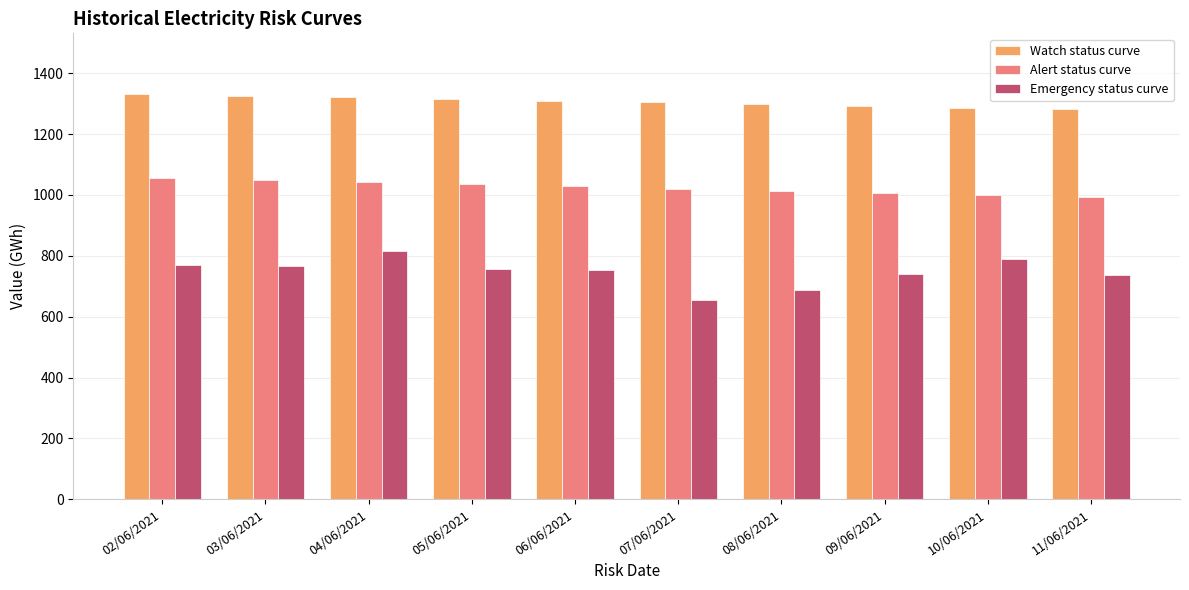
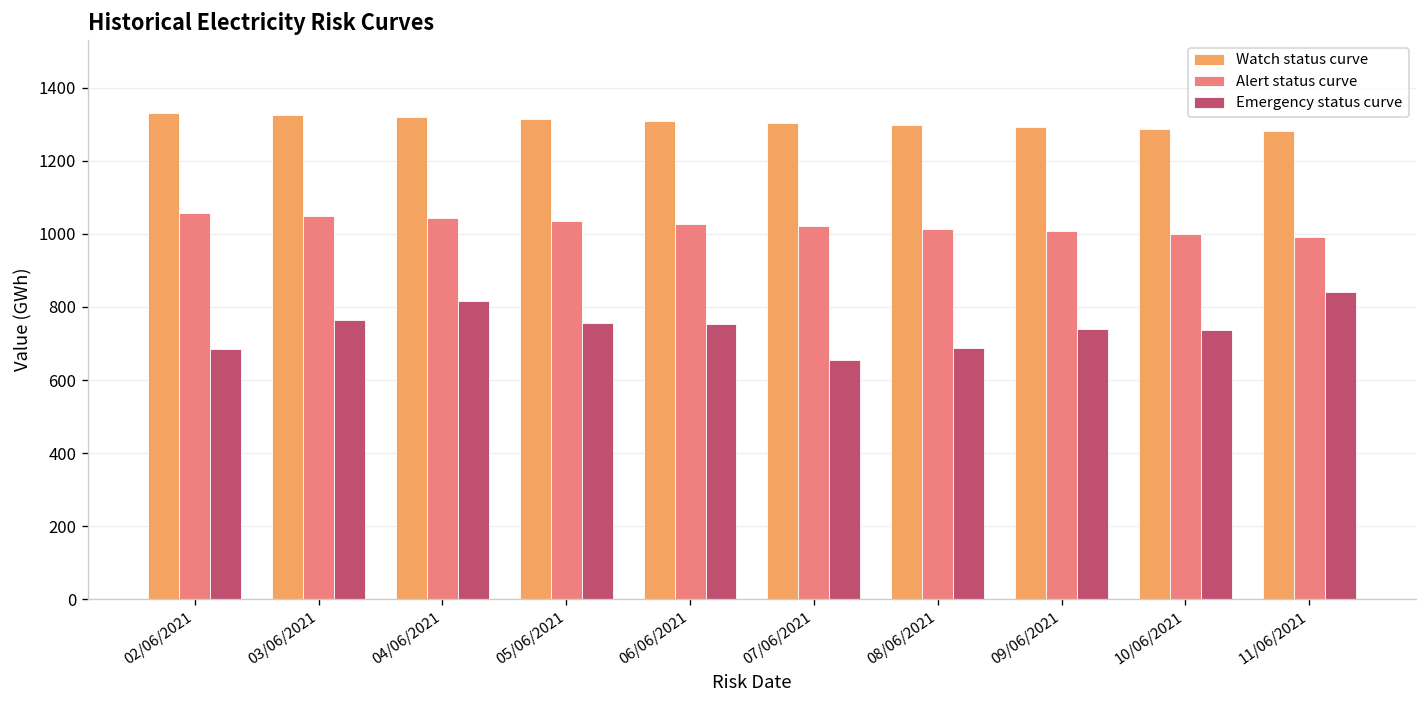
  {
    "Emergency status curve": {
-     "02/06/2021": 770,
+     "02/06/2021": 680,
      "03/06/2021": 770,
      "04/06/2021": 820,
      "05/06/2021": 760,
      "06/06/2021": 750,
      "07/06/2021": 660,
      "08/06/2021": 690,
      "09/06/2021": 740,
-     "10/06/2021": 790,
-     "11/06/2021": 740
+     "10/06/2021": 740,
+     "11/06/2021": 840
    }
  }
